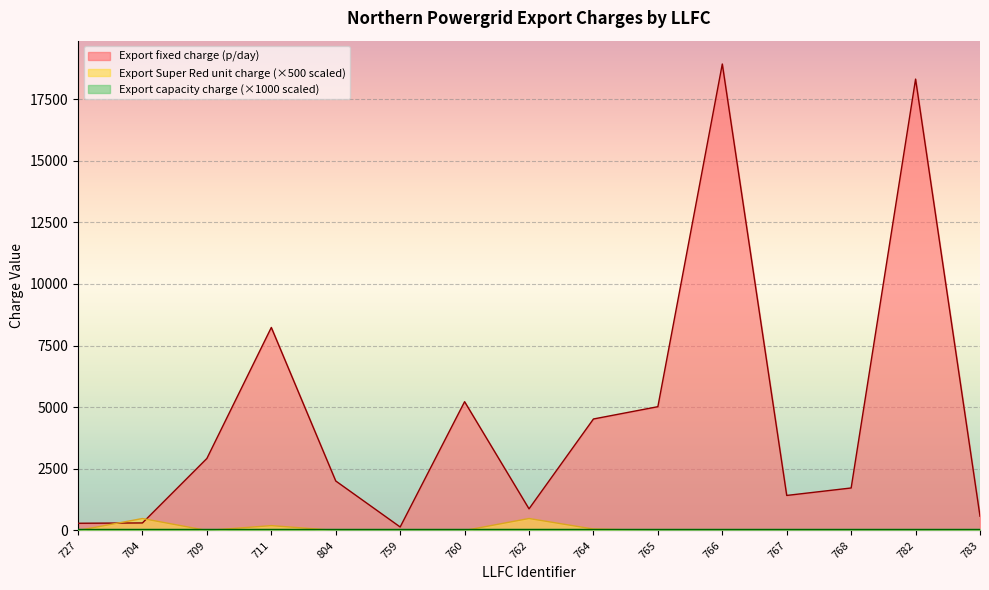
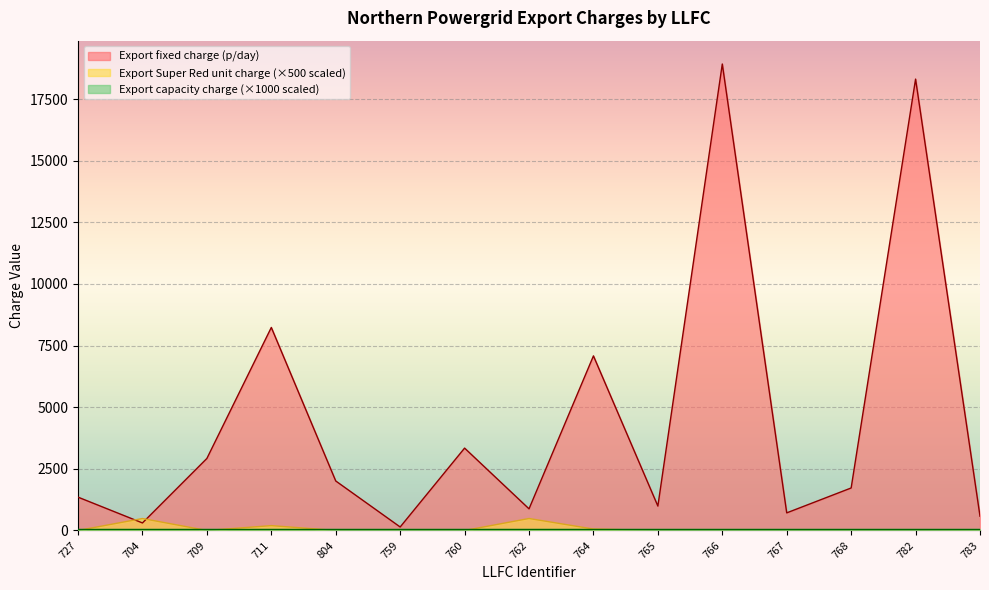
  {
    "Export fixed charge (p/day)": {
-     "727": 300,
+     "727": 1400,
      "704": 300,
      "709": 2900,
      "711": 8200,
      "804": 2000,
-     "760": 5200,
+     "760": 3300,
      "762": 900,
-     "764": 4500,
-     "765": 5000,
+     "764": 7100,
+     "765": 1000,
      "766": 18900,
-     "767": 1400,
+     "767": 700,
      "768": 1700,
      "782": 18300,
      "783": 600
    },
    "Export Super Red unit charge (×500 scaled)": {
      "704": 500,
      "711": 200,
      "762": 500
    },
    "Export capacity charge (×1000 scaled)": {
      "704": 100,
      "711": 100,
      "762": 100
    }
  }
